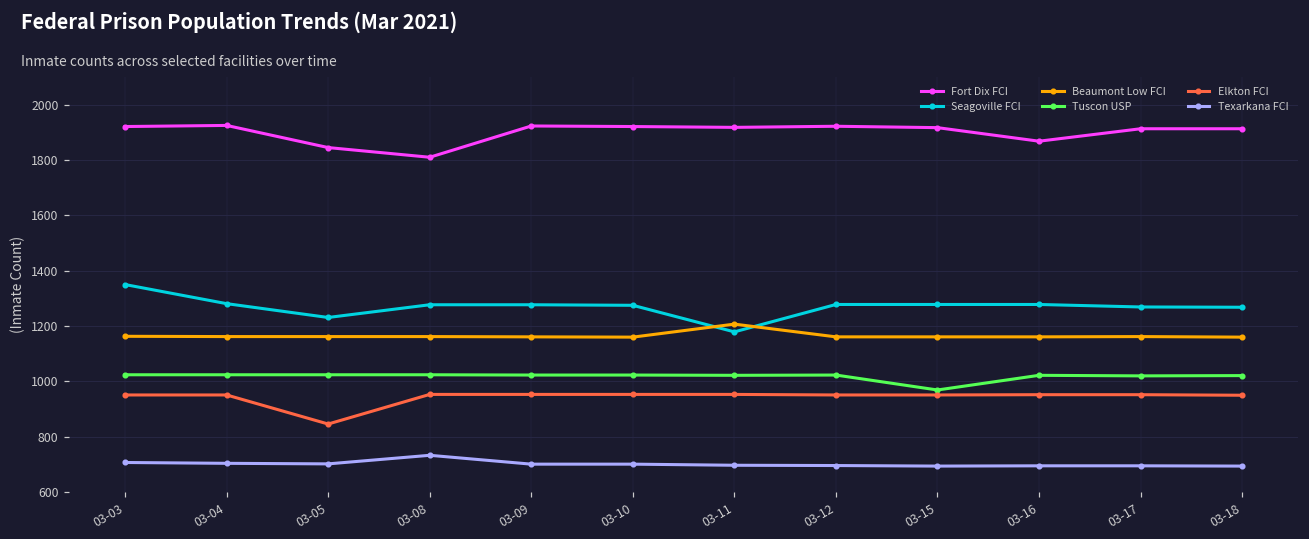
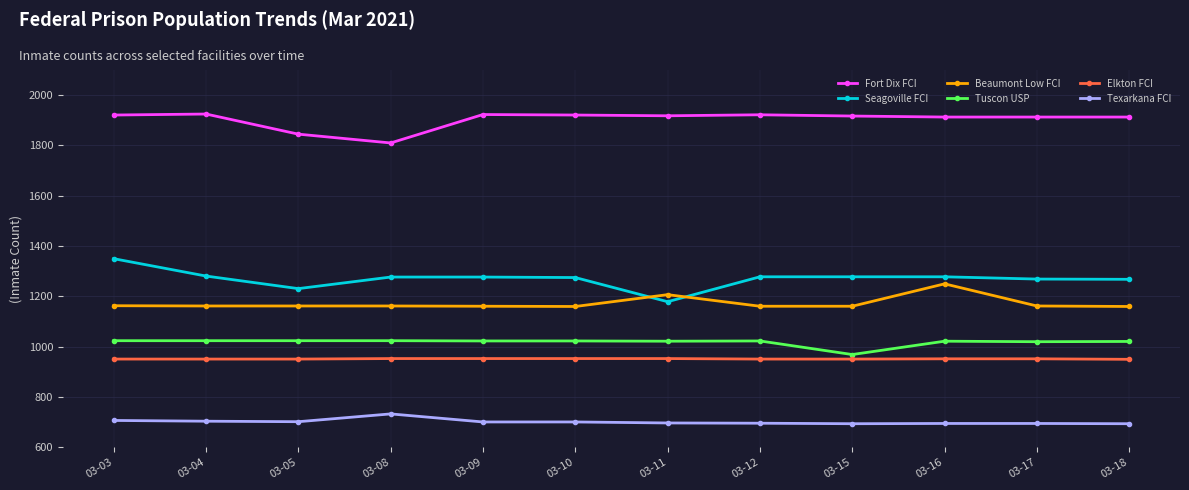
  {
    "Fort Dix FCI": {
      "03-03": 1920,
      "03-04": 1930,
      "03-05": 1850,
      "03-08": 1810,
      "03-09": 1920,
      "03-10": 1920,
      "03-11": 1920,
      "03-12": 1920,
      "03-15": 1920,
-     "03-16": 1870,
+     "03-16": 1910,
      "03-17": 1910,
      "03-18": 1910
    },
    "Seagoville FCI": {
      "03-03": 1350,
      "03-04": 1280,
      "03-05": 1230,
      "03-08": 1280,
      "03-09": 1280,
      "03-10": 1280,
      "03-11": 1180,
      "03-12": 1280,
      "03-15": 1280,
      "03-16": 1280,
      "03-17": 1270,
      "03-18": 1270
    },
    "Beaumont Low FCI": {
      "03-03": 1160,
      "03-04": 1160,
      "03-05": 1160,
      "03-08": 1160,
      "03-09": 1160,
      "03-10": 1160,
      "03-11": 1210,
      "03-12": 1160,
      "03-15": 1160,
-     "03-16": 1160,
+     "03-16": 1250,
      "03-17": 1160,
      "03-18": 1160
    },
    "Tuscon USP": {
      "03-03": 1020,
      "03-04": 1020,
      "03-05": 1020,
      "03-08": 1020,
      "03-09": 1020,
      "03-10": 1020,
      "03-11": 1020,
      "03-12": 1020,
      "03-15": 970,
      "03-16": 1020,
      "03-17": 1020,
      "03-18": 1020
    },
    "Elkton FCI": {
      "03-03": 950,
      "03-04": 950,
-     "03-05": 850,
+     "03-05": 950,
      "03-08": 950,
      "03-09": 950,
      "03-10": 950,
      "03-11": 950,
      "03-12": 950,
      "03-15": 950,
      "03-16": 950,
      "03-17": 950,
      "03-18": 950
    },
    "Texarkana FCI": {
      "03-03": 710,
      "03-04": 700,
      "03-05": 700,
      "03-08": 730,
      "03-09": 700,
      "03-10": 700,
      "03-11": 700,
      "03-12": 700,
      "03-15": 690,
      "03-16": 700,
      "03-17": 700,
      "03-18": 690
    }
  }
